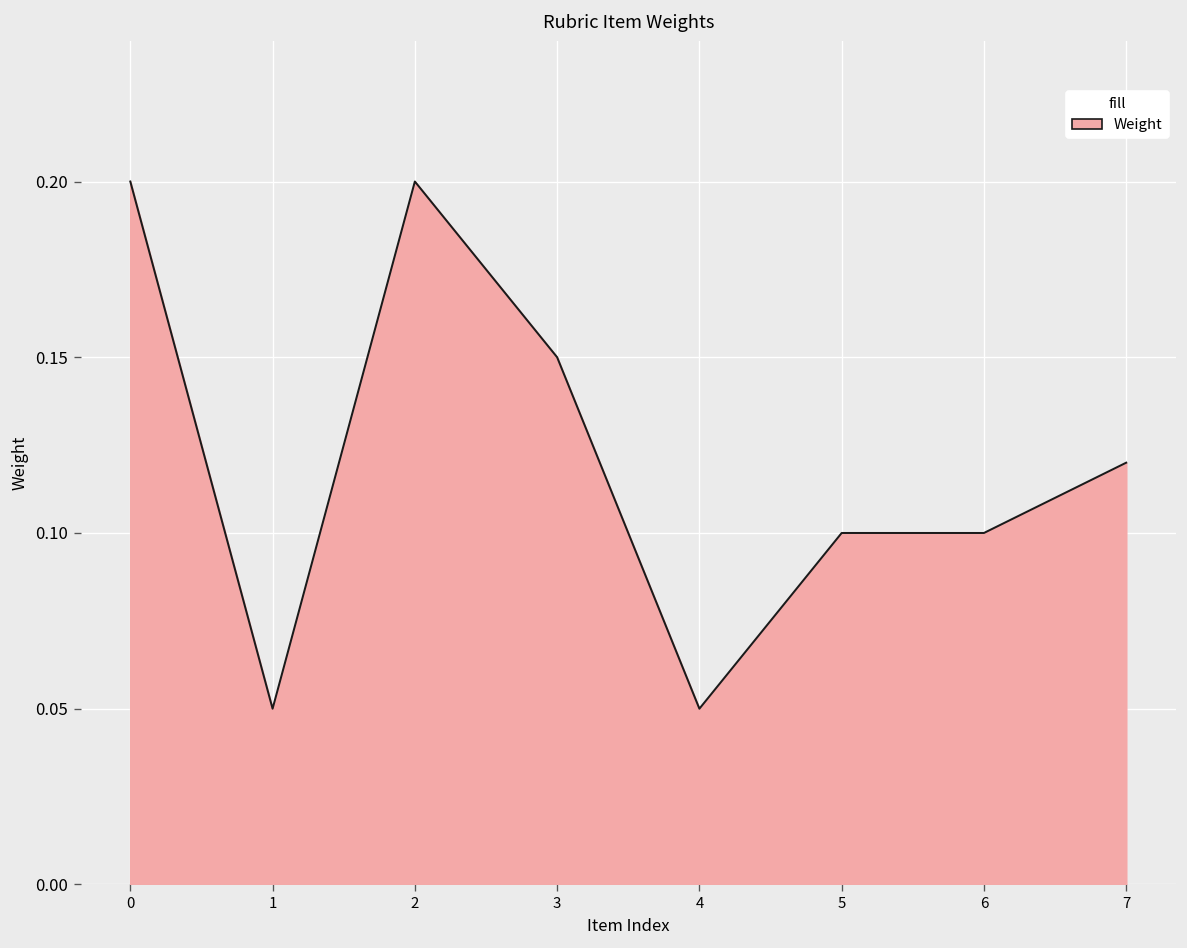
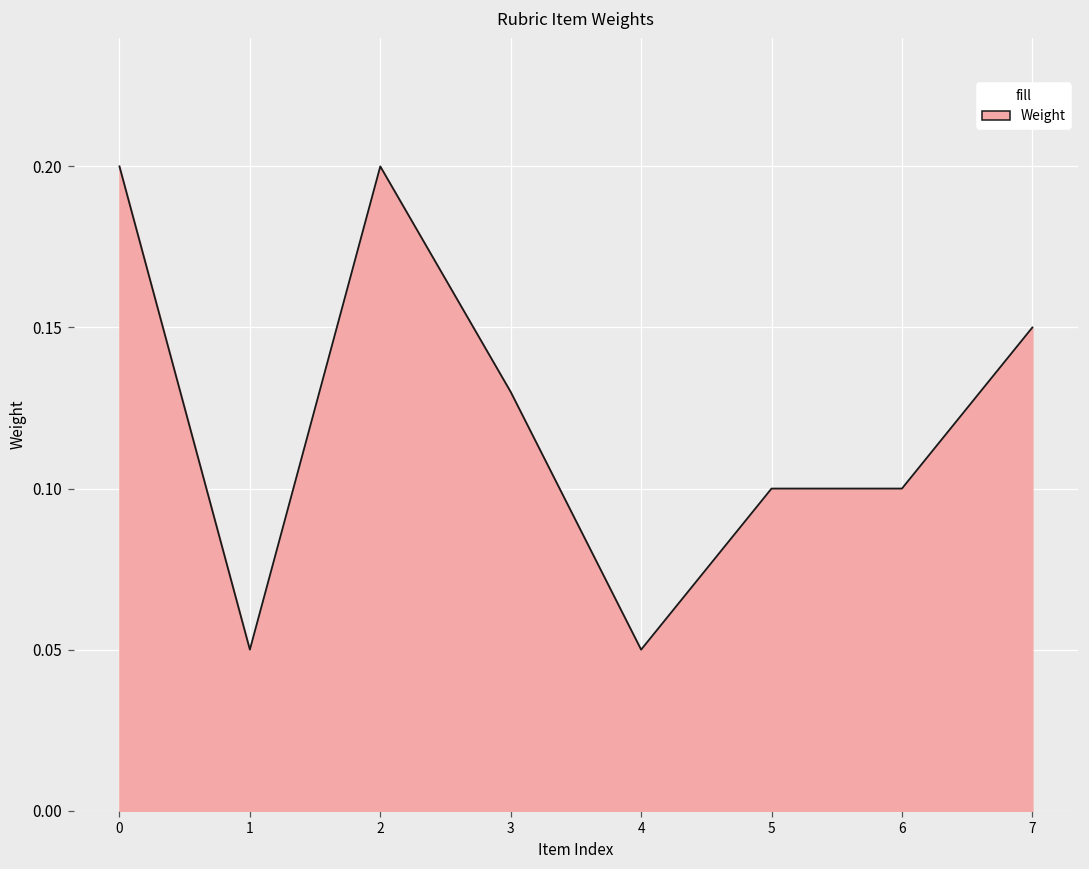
  {
    "0": 0.20,
    "1": 0.05,
    "2": 0.20,
-   "3": 0.15,
+   "3": 0.13,
    "4": 0.05,
    "5": 0.10,
    "6": 0.10,
-   "7": 0.12
+   "7": 0.15
  }
